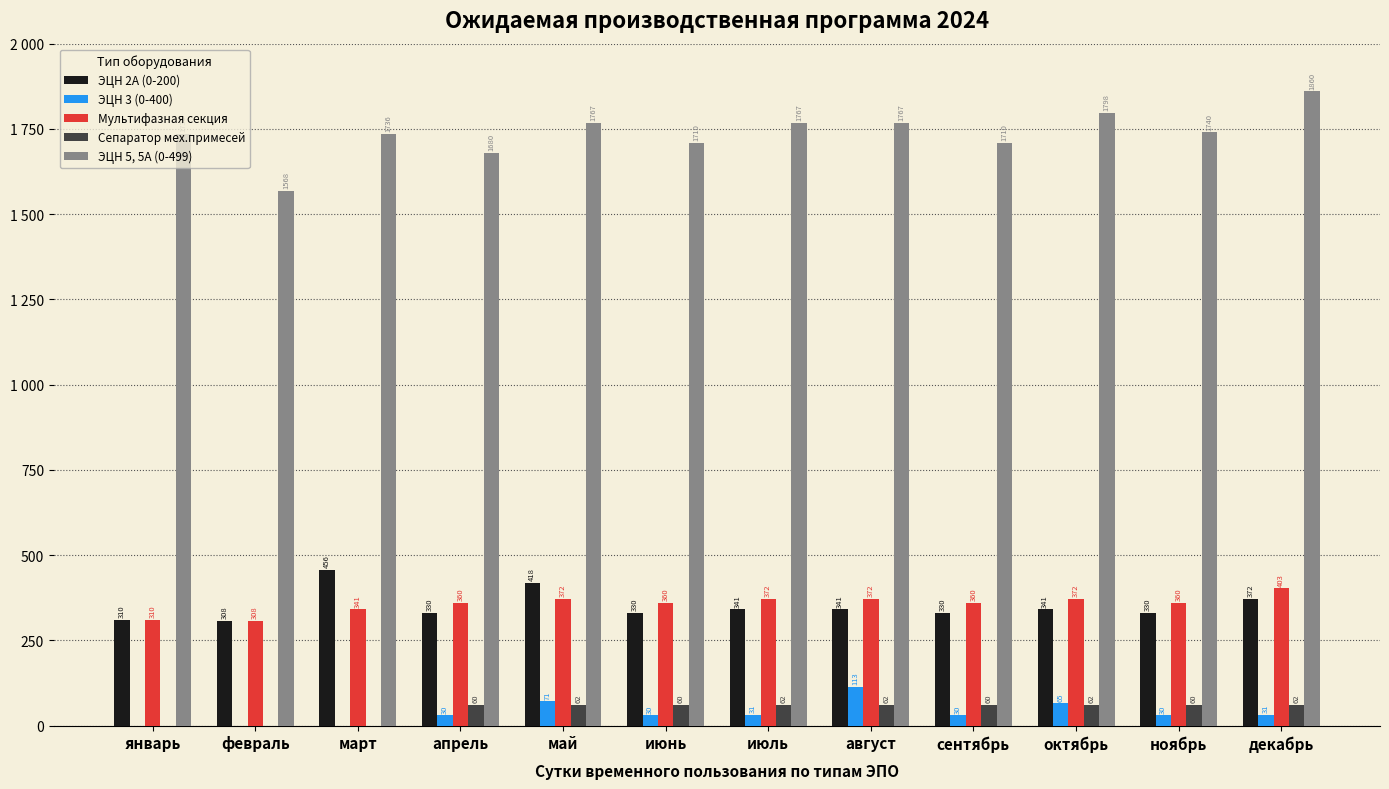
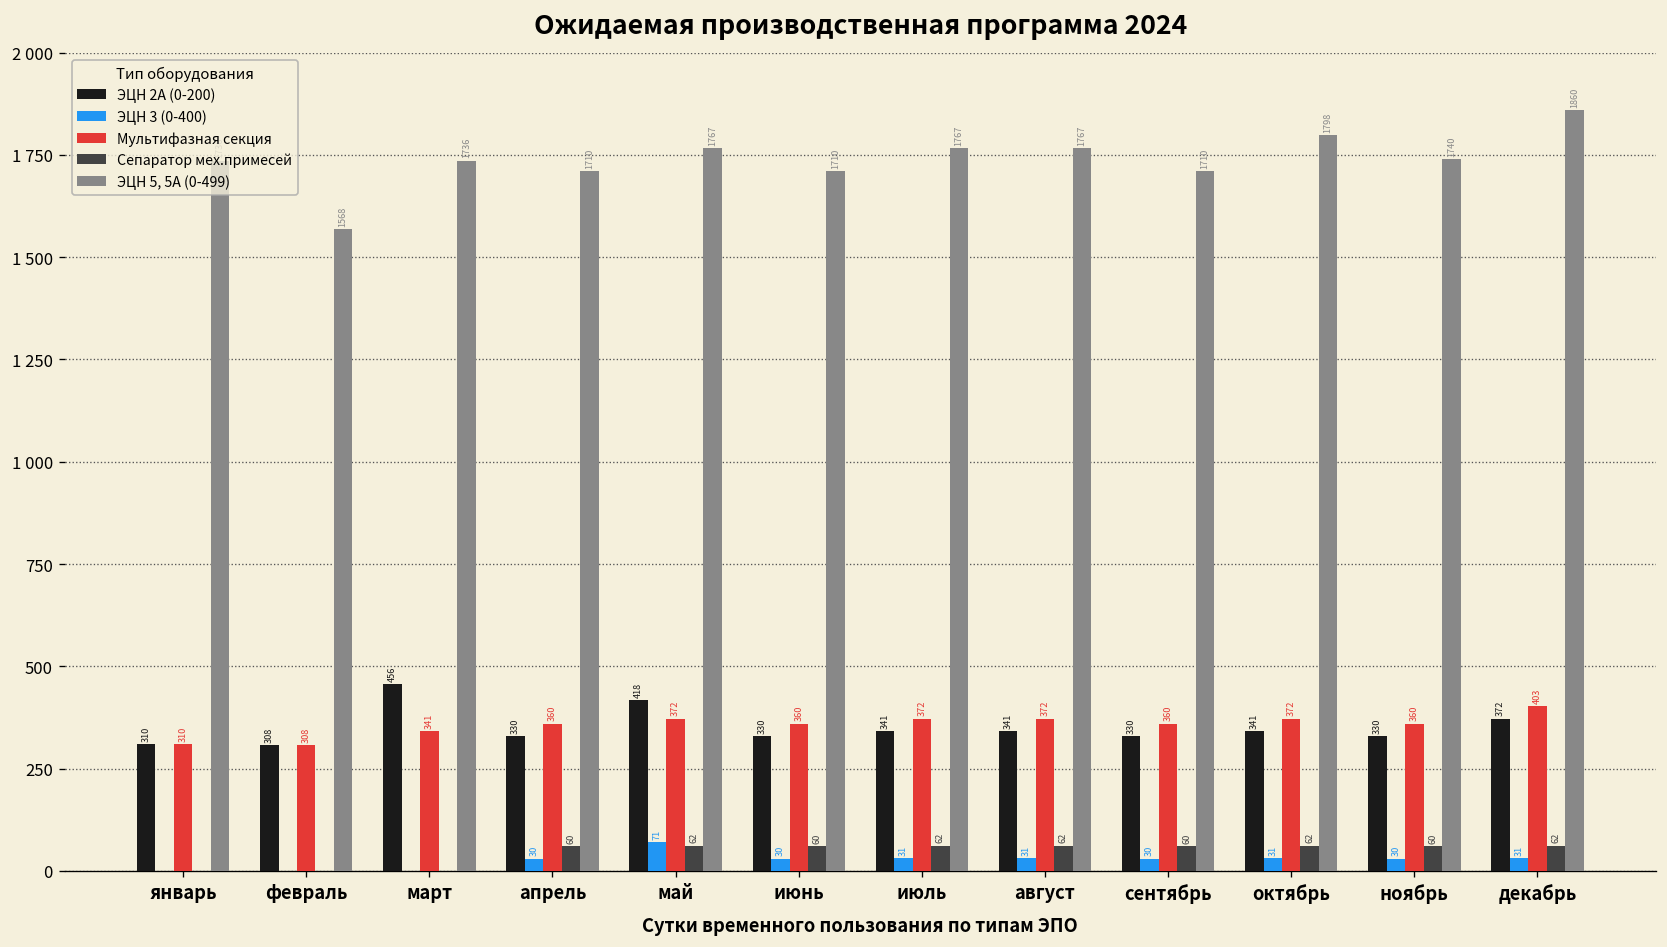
  {
    "ЭЦН 2А (0-200)": {
      "январь": 310,
      "февраль": 308,
      "март": 456,
      "апрель": 330,
      "май": 418,
      "июнь": 330,
      "июль": 341,
      "август": 341,
      "сентябрь": 330,
      "октябрь": 341,
      "ноябрь": 330,
      "декабрь": 372
    },
    "ЭЦН 3 (0-400)": {
      "апрель": 30,
      "май": 71,
      "июнь": 30,
      "июль": 31,
-     "август": 113,
+     "август": 31,
      "сентябрь": 30,
-     "октябрь": 65,
+     "октябрь": 31,
      "ноябрь": 30,
      "декабрь": 31
    },
    "Мультифазная секция": {
      "январь": 310,
      "февраль": 308,
      "март": 341,
      "апрель": 360,
      "май": 372,
      "июнь": 360,
      "июль": 372,
      "август": 372,
      "сентябрь": 360,
      "октябрь": 372,
      "ноябрь": 360,
      "декабрь": 403
    },
    "Сепаратор мех.примесей": {
      "апрель": 60,
      "май": 62,
      "июнь": 60,
      "июль": 62,
      "август": 62,
      "сентябрь": 60,
      "октябрь": 62,
      "ноябрь": 60,
      "декабрь": 62
    },
    "ЭЦН 5, 5А (0-499)": {
      "февраль": 1568,
      "март": 1736,
-     "апрель": 1680,
+     "апрель": 1710,
      "май": 1767,
      "июнь": 1710,
      "июль": 1767,
      "август": 1767,
      "сентябрь": 1710,
      "октябрь": 1798,
      "ноябрь": 1740,
      "декабрь": 1860
    }
  }
